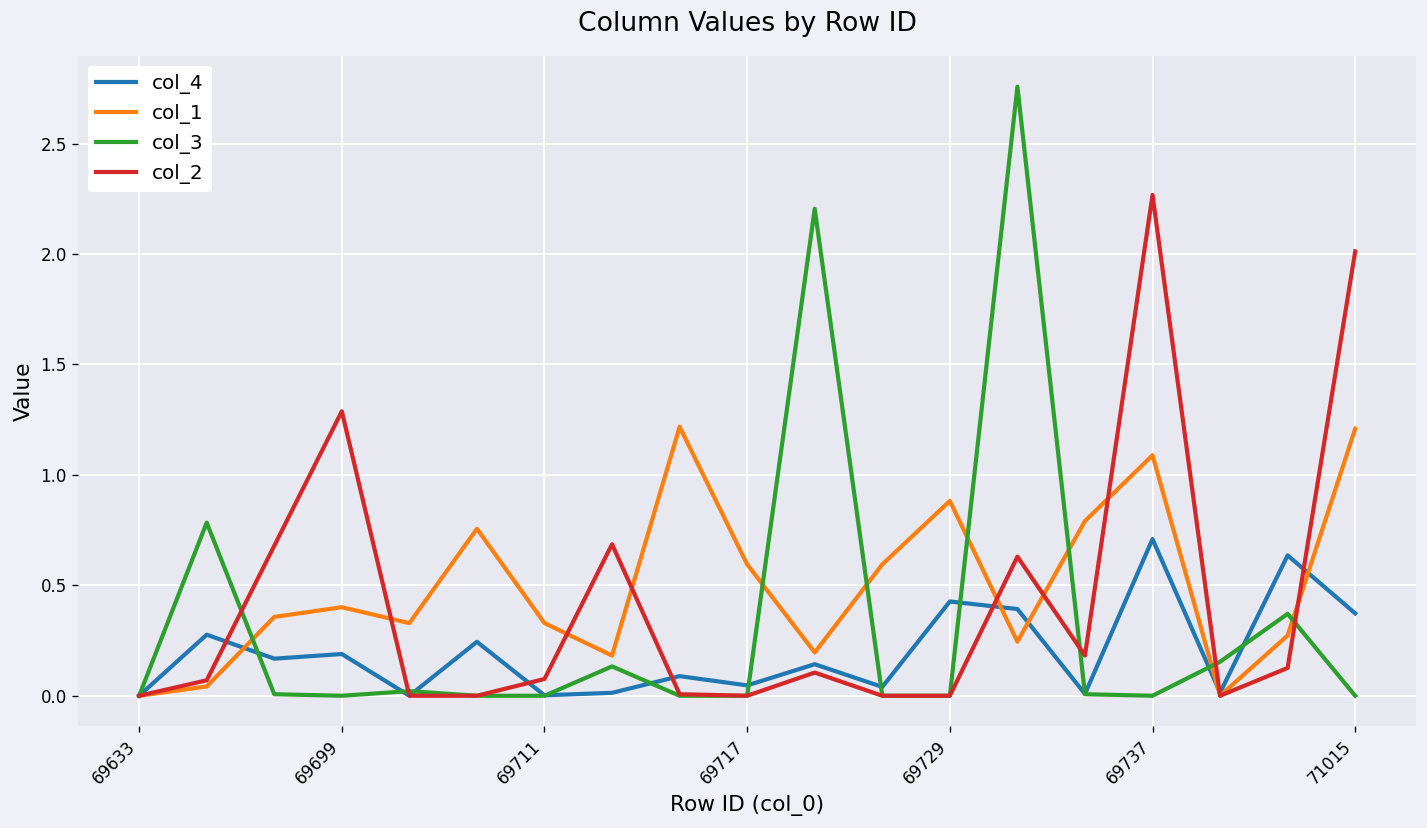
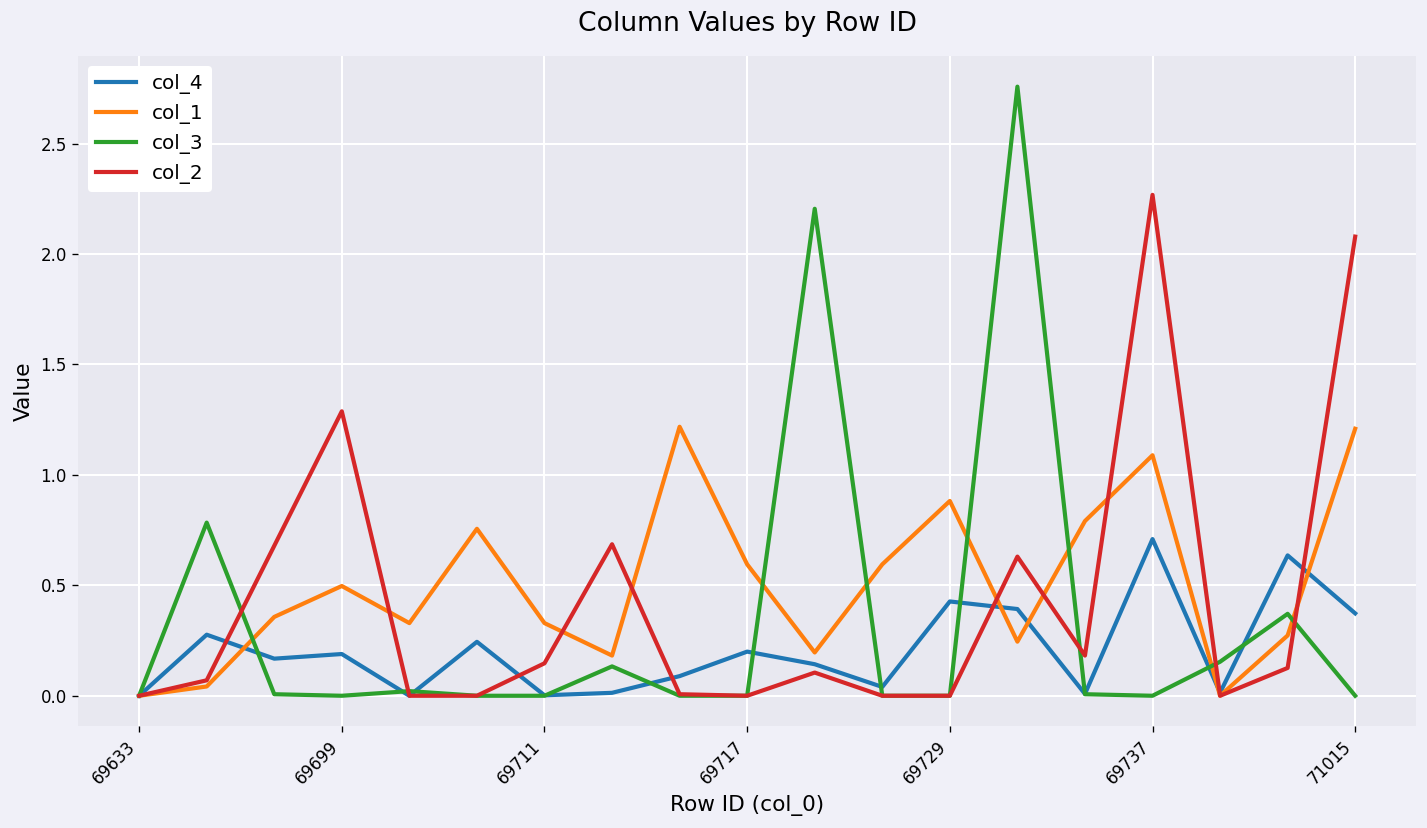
  {
    "col_4": {
      "69699": 0.19,
-     "69717": 0.05,
+     "69717": 0.20,
      "69729": 0.43,
      "69737": 0.71,
      "71015": 0.37
    },
    "col_1": {
-     "69699": 0.40,
+     "69699": 0.50,
      "69711": 0.33,
      "69717": 0.60,
      "69729": 0.88,
      "69737": 1.09,
      "71015": 1.21
    },
    "col_3": {
      "69699": 0.00,
      "69737": 0.00,
      "71015": 0.00
    },
    "col_2": {
      "69699": 1.29,
-     "69711": 0.08,
+     "69711": 0.15,
      "69737": 2.27,
-     "71015": 2.01
+     "71015": 2.08
    }
  }
